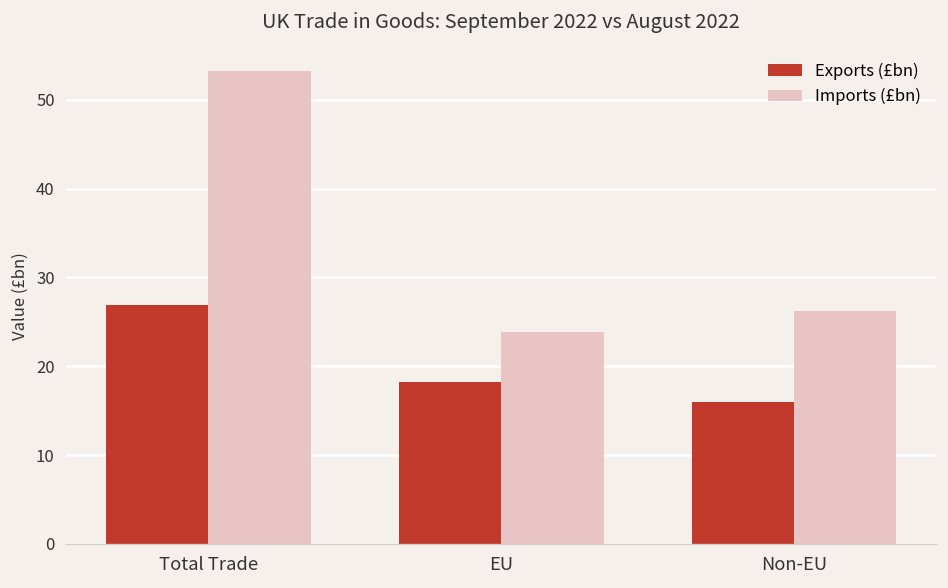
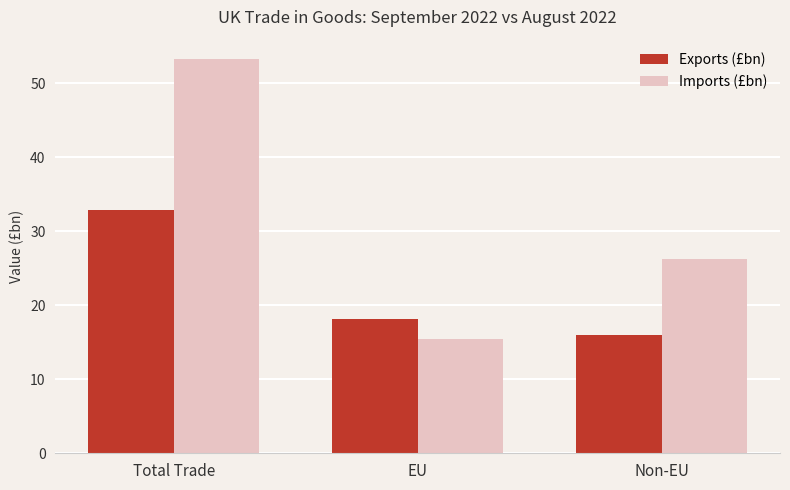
  {
    "Exports (£bn)": {
-     "Total Trade": 27,
+     "Total Trade": 33,
      "EU": 18,
      "Non-EU": 16
    },
    "Imports (£bn)": {
      "Total Trade": 53,
-     "EU": 24,
+     "EU": 16,
      "Non-EU": 26
    }
  }
